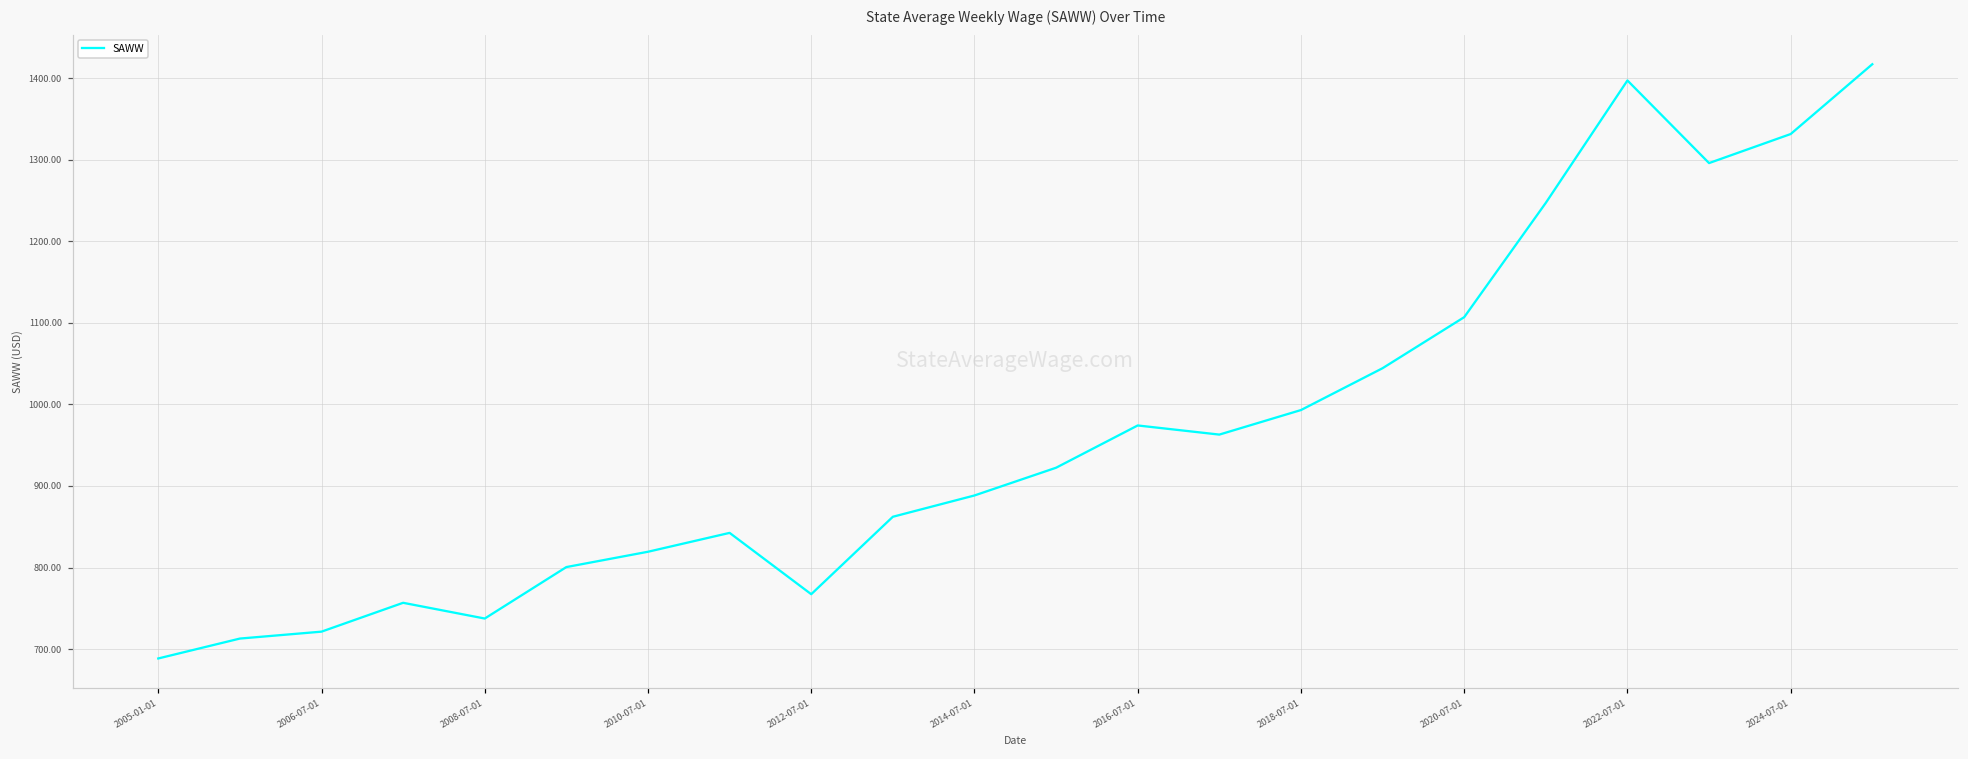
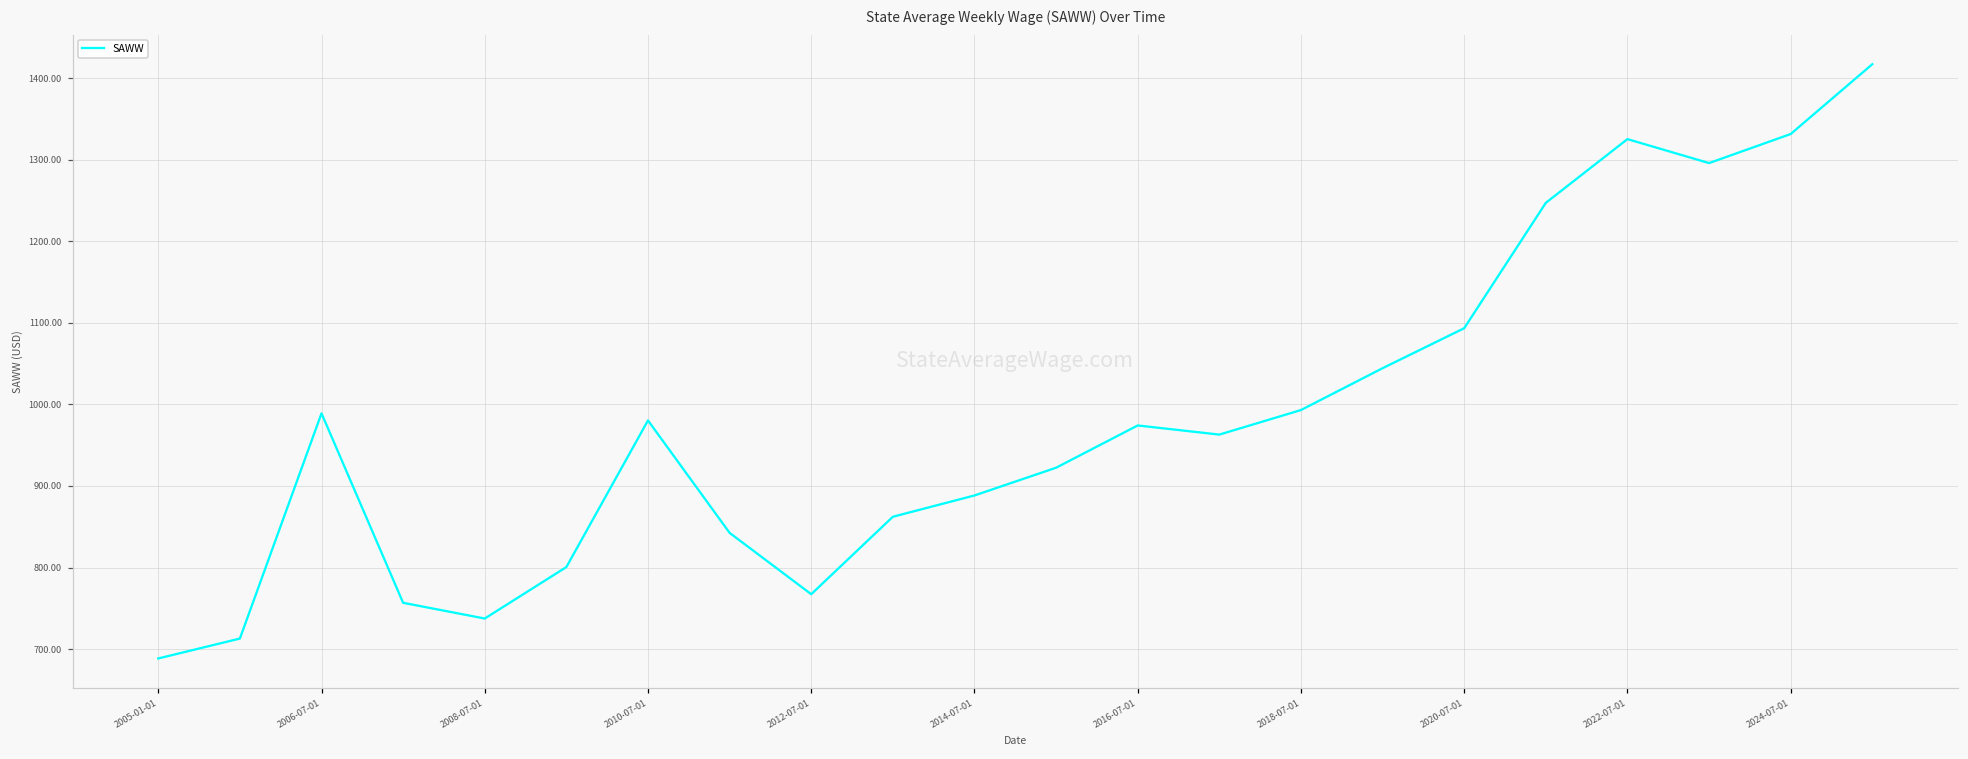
  {
    "2005-01-01": 690,
-   "2006-07-01": 720,
+   "2006-07-01": 990,
    "2008-07-01": 740,
-   "2010-07-01": 820,
+   "2010-07-01": 980,
    "2012-07-01": 770,
    "2014-07-01": 890,
    "2016-07-01": 970,
    "2018-07-01": 990,
-   "2020-07-01": 1110,
-   "2022-07-01": 1400,
+   "2020-07-01": 1090,
+   "2022-07-01": 1330,
    "2024-07-01": 1330
  }
